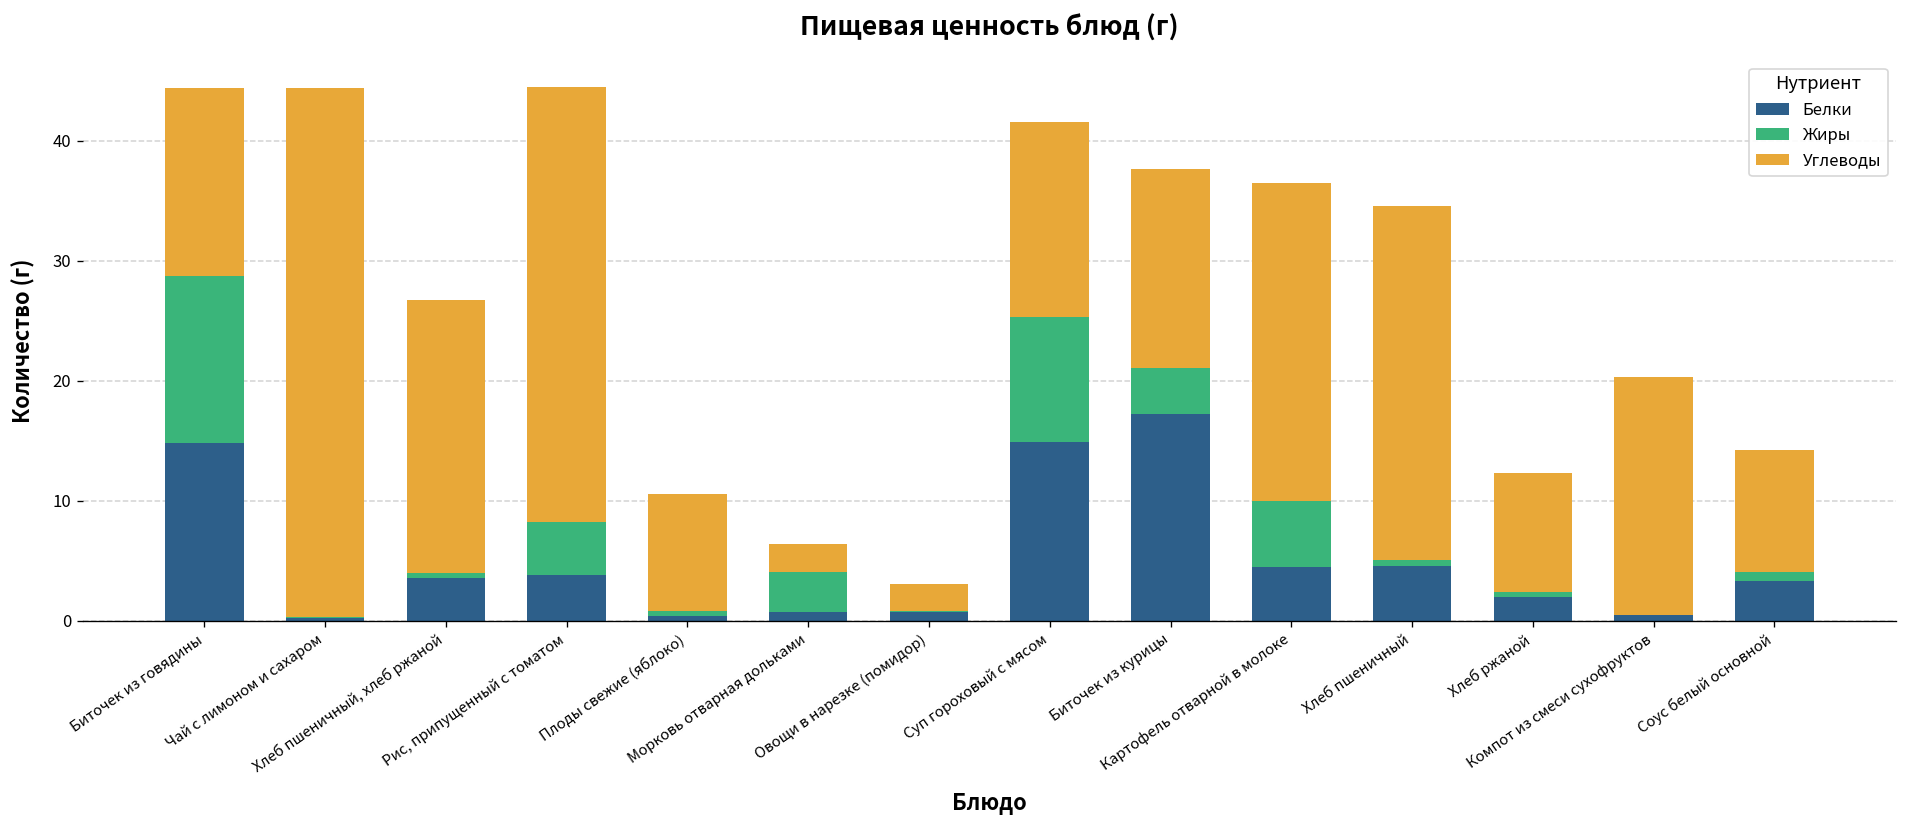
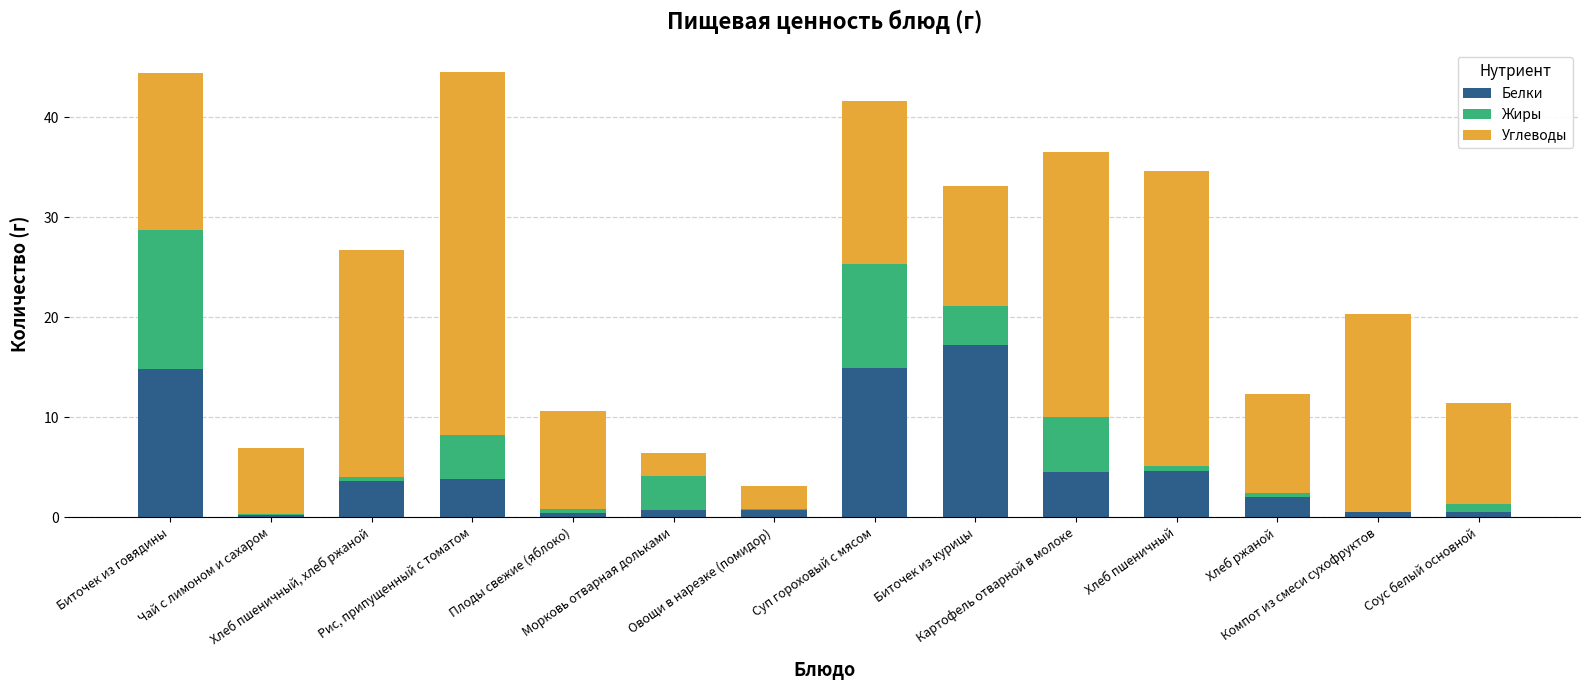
  {
    "Белки": {
      "Биточек из говядины": 15,
      "Хлеб пшеничный, хлеб ржаной": 4,
      "Рис, припущенный с томатом": 4,
      "Плоды свежие (яблоко)": 0,
      "Морковь отварная дольками": 1,
      "Овощи в нарезке (помидор)": 1,
      "Суп гороховый с мясом": 15,
      "Биточек из курицы": 17,
      "Картофель отварной в молоке": 5,
      "Хлеб пшеничный": 5,
      "Хлеб ржаной": 2,
      "Компот из смеси сухофруктов": 1,
-     "Соус белый основной": 3
+     "Соус белый основной": 1
    },
    "Жиры": {
      "Биточек из говядины": 14,
      "Хлеб пшеничный, хлеб ржаной": 0,
      "Рис, припущенный с томатом": 4,
      "Плоды свежие (яблоко)": 0,
      "Морковь отварная дольками": 3,
      "Суп гороховый с мясом": 10,
      "Биточек из курицы": 4,
      "Картофель отварной в молоке": 6,
      "Хлеб пшеничный": 1,
      "Хлеб ржаной": 0,
      "Компот из смеси сухофруктов": 0,
      "Соус белый основной": 1
    },
    "Углеводы": {
      "Биточек из говядины": 16,
-     "Чай с лимоном и сахаром": 44,
+     "Чай с лимоном и сахаром": 7,
      "Хлеб пшеничный, хлеб ржаной": 23,
      "Рис, припущенный с томатом": 36,
      "Плоды свежие (яблоко)": 10,
      "Морковь отварная дольками": 2,
      "Овощи в нарезке (помидор)": 2,
      "Суп гороховый с мясом": 16,
-     "Биточек из курицы": 17,
+     "Биточек из курицы": 12,
      "Картофель отварной в молоке": 27,
      "Хлеб пшеничный": 30,
      "Хлеб ржаной": 10,
      "Компот из смеси сухофруктов": 20,
      "Соус белый основной": 10
    }
  }
